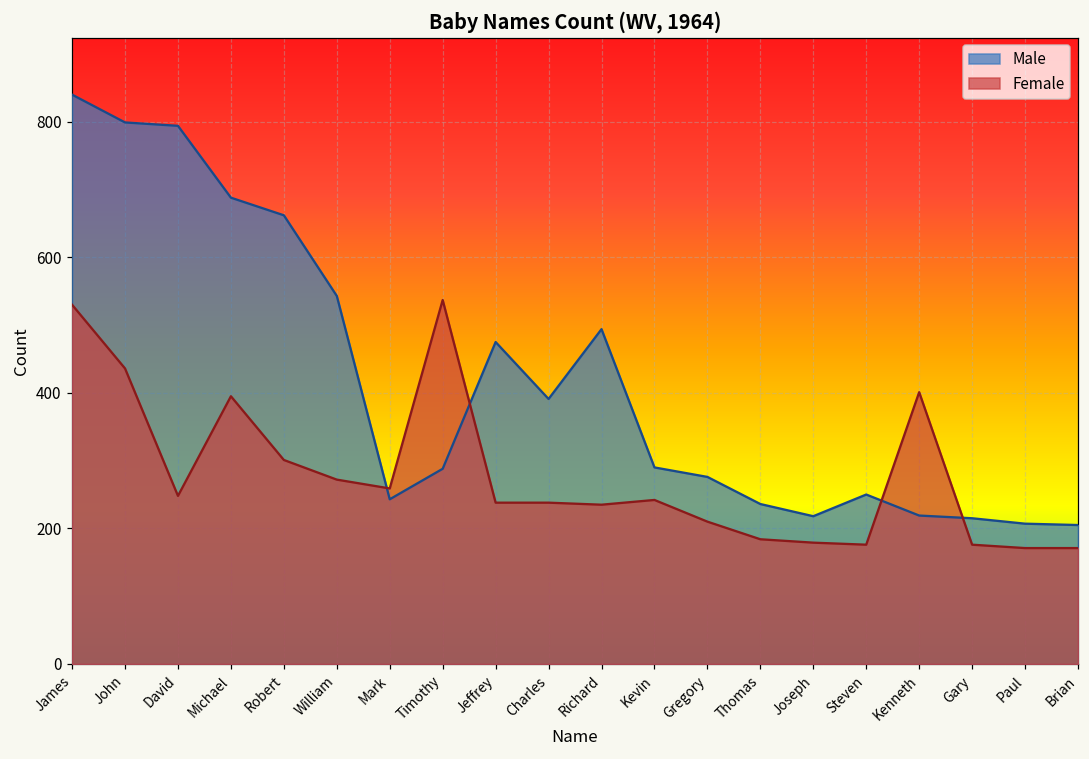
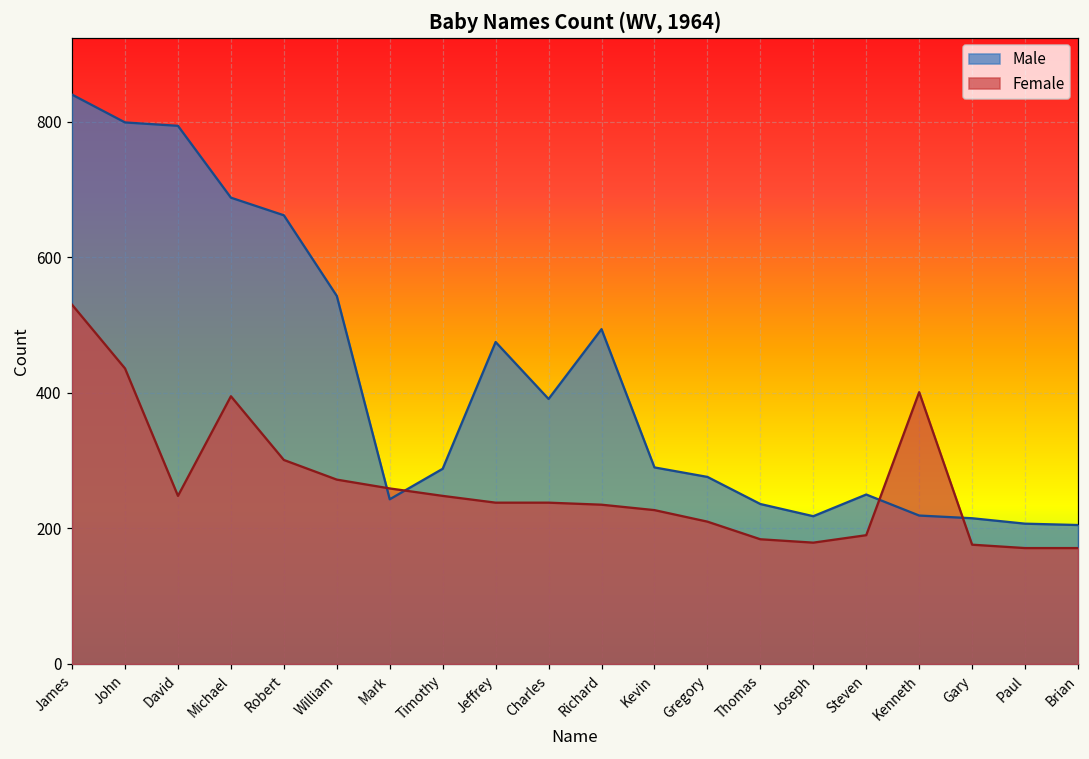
  {
    "Male": {
      "James": 840,
      "John": 800,
      "David": 790,
      "Michael": 690,
      "Robert": 660,
      "William": 540,
      "Mark": 240,
      "Timothy": 290,
      "Jeffrey": 480,
      "Charles": 390,
      "Richard": 490,
      "Kevin": 290,
      "Gregory": 280,
      "Thomas": 240,
      "Joseph": 220,
      "Steven": 250,
      "Kenneth": 220,
      "Gary": 220,
      "Paul": 210,
      "Brian": 210
    },
    "Female": {
      "James": 530,
      "John": 440,
      "David": 250,
      "Michael": 400,
      "Robert": 300,
      "William": 270,
      "Mark": 260,
-     "Timothy": 540,
+     "Timothy": 250,
      "Jeffrey": 240,
      "Charles": 240,
      "Richard": 240,
-     "Kevin": 240,
+     "Kevin": 230,
      "Gregory": 210,
      "Thomas": 180,
      "Joseph": 180,
-     "Steven": 180,
+     "Steven": 190,
      "Kenneth": 400,
      "Gary": 180,
      "Paul": 170,
      "Brian": 170
    }
  }
